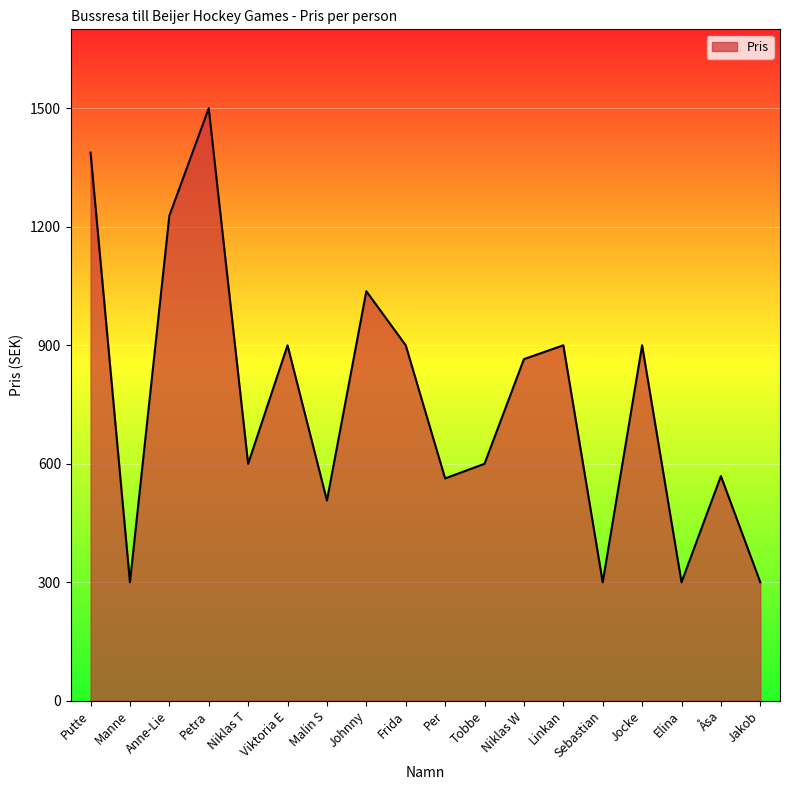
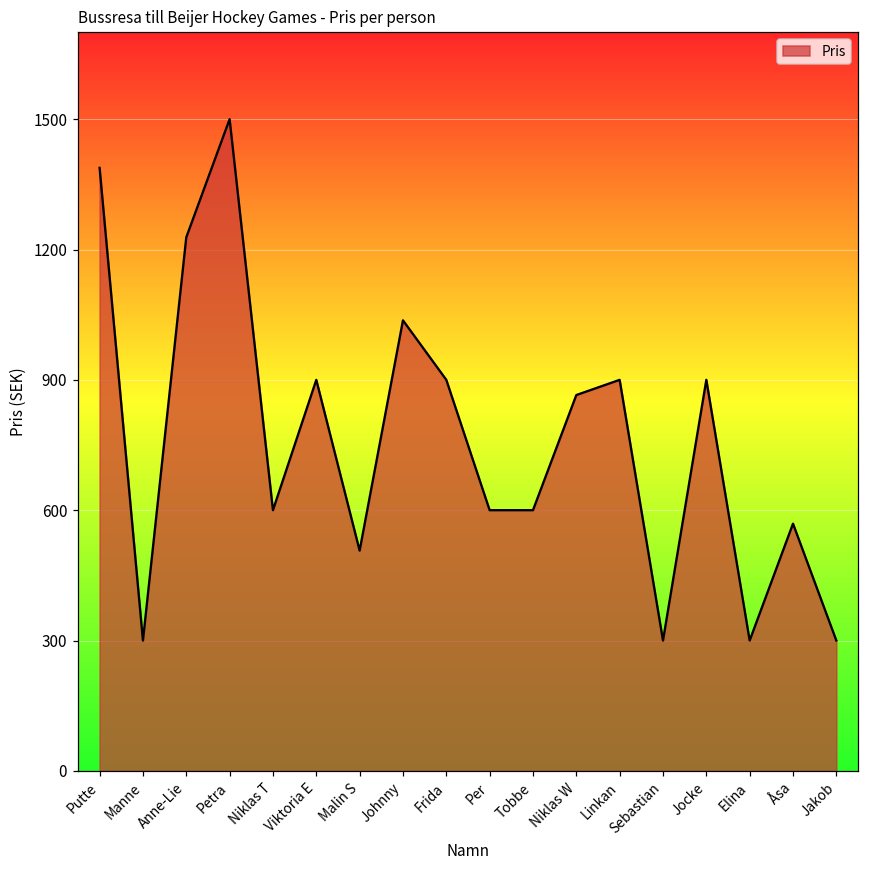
  {
    "Putte": 1390,
    "Manne": 300,
    "Anne-Lie": 1230,
    "Petra": 1500,
    "Niklas T": 600,
    "Viktoria E": 900,
    "Malin S": 510,
    "Johnny": 1040,
    "Frida": 900,
-   "Per": 560,
+   "Per": 600,
    "Tobbe": 600,
    "Niklas W": 870,
    "Linkan": 900,
    "Sebastian": 300,
    "Jocke": 900,
    "Elina": 300,
    "Åsa": 570,
    "Jakob": 300
  }
